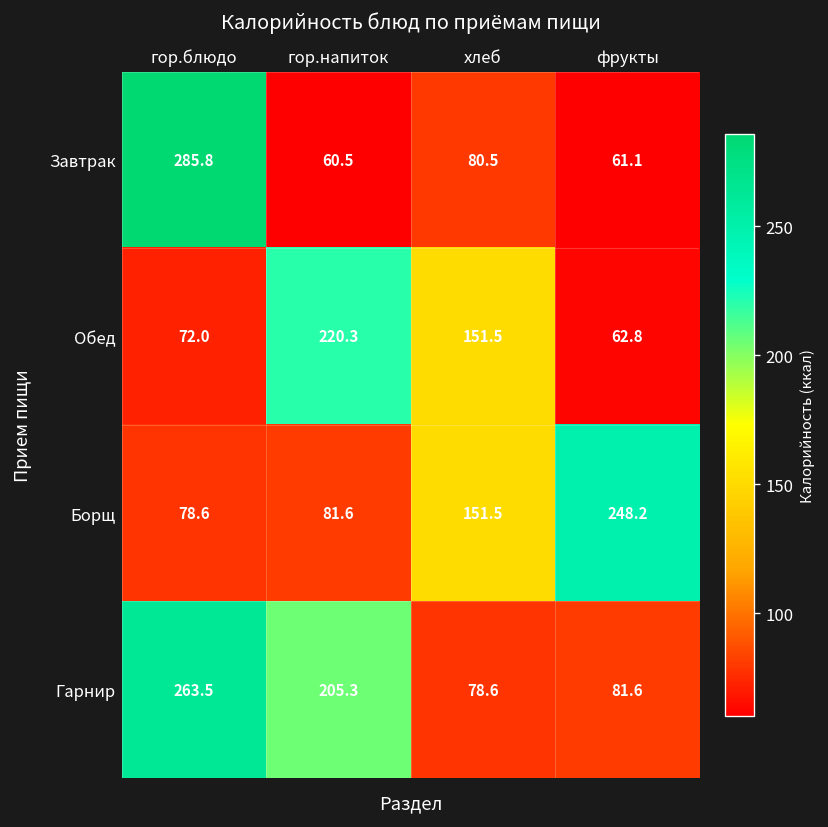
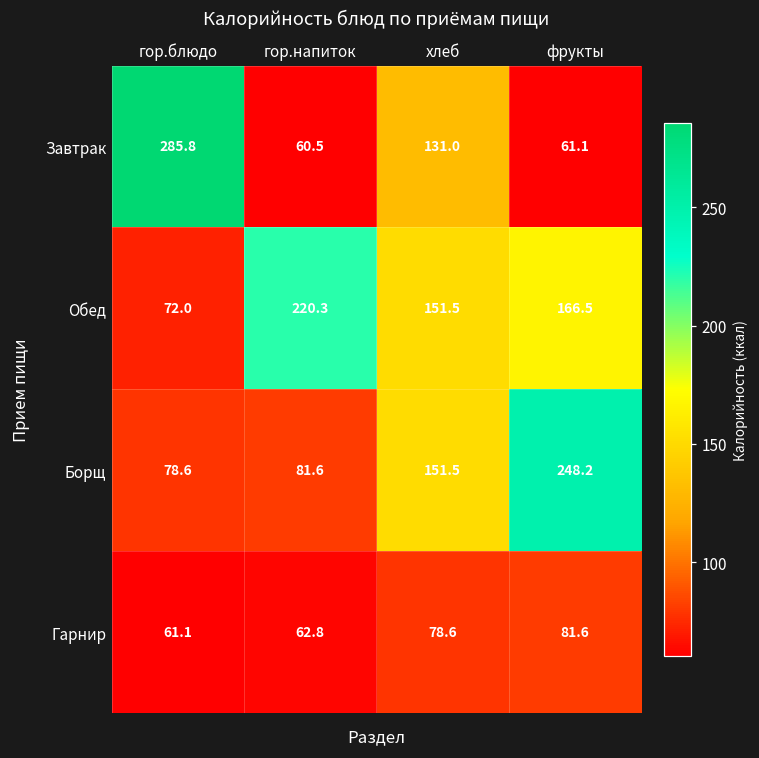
  {
    "Завтрак": {
      "гор.блюдо": 285.8,
      "гор.напиток": 60.5,
-     "хлеб": 80.5,
+     "хлеб": 131.0,
      "фрукты": 61.1
    },
    "Обед": {
      "гор.блюдо": 72.0,
      "гор.напиток": 220.3,
      "хлеб": 151.5,
-     "фрукты": 62.8
+     "фрукты": 166.5
    },
    "Борщ": {
      "гор.блюдо": 78.6,
      "гор.напиток": 81.6,
      "хлеб": 151.5,
      "фрукты": 248.2
    },
    "Гарнир": {
-     "гор.блюдо": 263.5,
-     "гор.напиток": 205.3,
+     "гор.блюдо": 61.1,
+     "гор.напиток": 62.8,
      "хлеб": 78.6,
      "фрукты": 81.6
    }
  }
